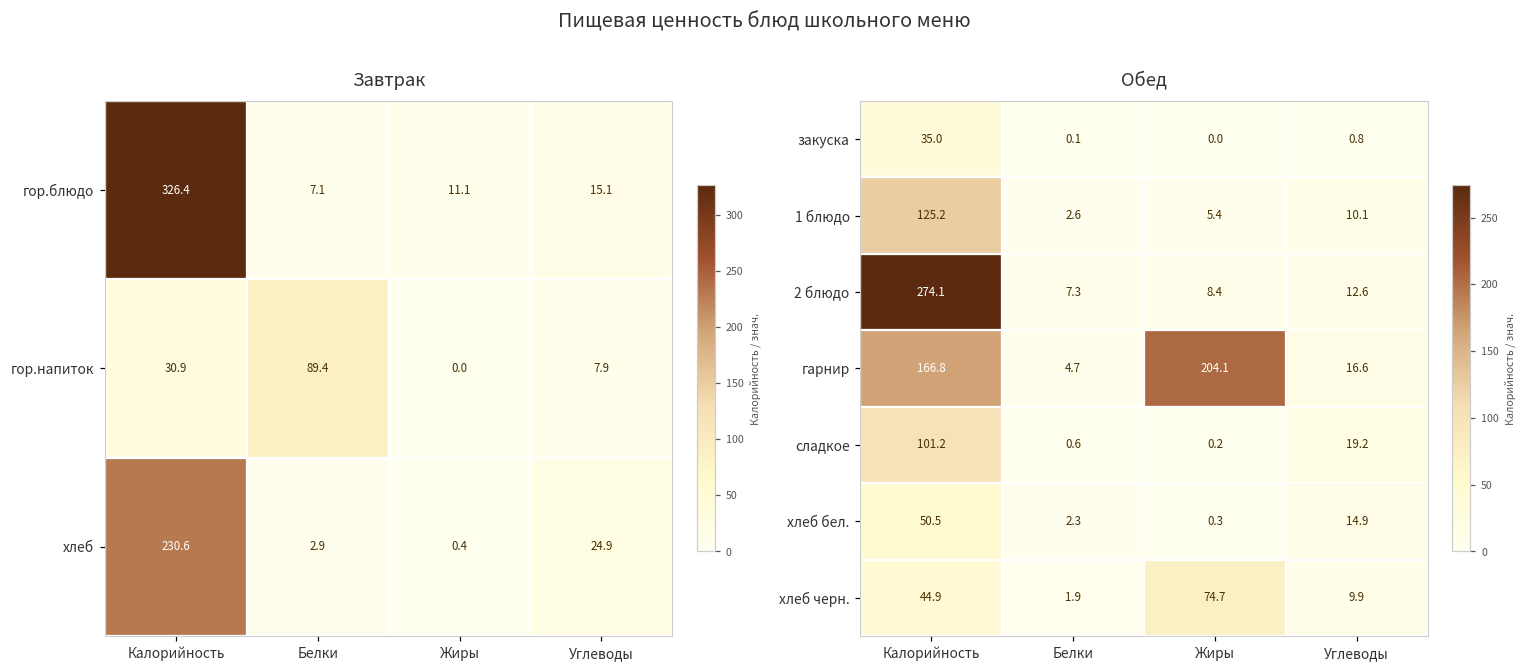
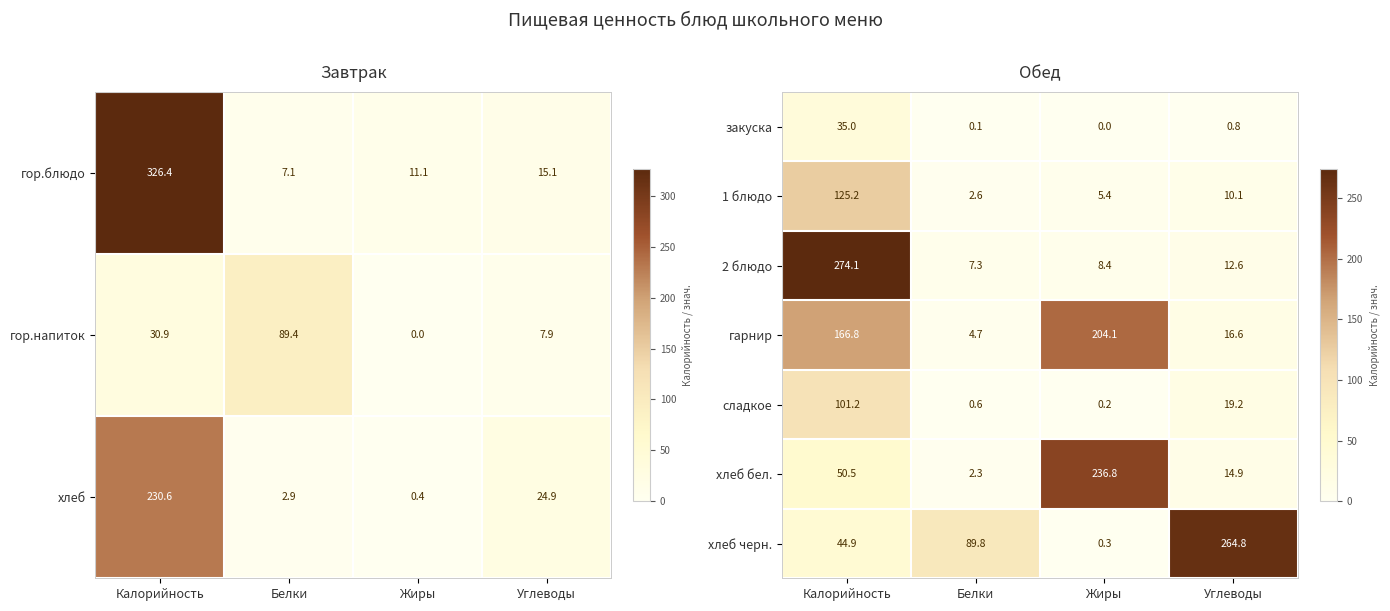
  {
    "Завтрак": {
      "гор.блюдо": {
        "Калорийность": 326.4,
        "Белки": 7.1,
        "Жиры": 11.1,
        "Углеводы": 15.1
      },
      "гор.напиток": {
        "Калорийность": 30.9,
        "Белки": 89.4,
        "Жиры": 0.0,
        "Углеводы": 7.9
      },
      "хлеб": {
        "Калорийность": 230.6,
        "Белки": 2.9,
        "Жиры": 0.4,
        "Углеводы": 24.9
      }
    },
    "Обед": {
      "закуска": {
        "Калорийность": 35.0,
        "Белки": 0.1,
        "Жиры": 0.0,
        "Углеводы": 0.8
      },
      "1 блюдо": {
        "Калорийность": 125.2,
        "Белки": 2.6,
        "Жиры": 5.4,
        "Углеводы": 10.1
      },
      "2 блюдо": {
        "Калорийность": 274.1,
        "Белки": 7.3,
        "Жиры": 8.4,
        "Углеводы": 12.6
      },
      "гарнир": {
        "Калорийность": 166.8,
        "Белки": 4.7,
        "Жиры": 204.1,
        "Углеводы": 16.6
      },
      "сладкое": {
        "Калорийность": 101.2,
        "Белки": 0.6,
        "Жиры": 0.2,
        "Углеводы": 19.2
      },
      "хлеб бел.": {
        "Калорийность": 50.5,
        "Белки": 2.3,
-       "Жиры": 0.3,
+       "Жиры": 236.8,
        "Углеводы": 14.9
      },
      "хлеб черн.": {
        "Калорийность": 44.9,
-       "Белки": 1.9,
-       "Жиры": 74.7,
-       "Углеводы": 9.9
+       "Белки": 89.8,
+       "Жиры": 0.3,
+       "Углеводы": 264.8
      }
    }
  }
